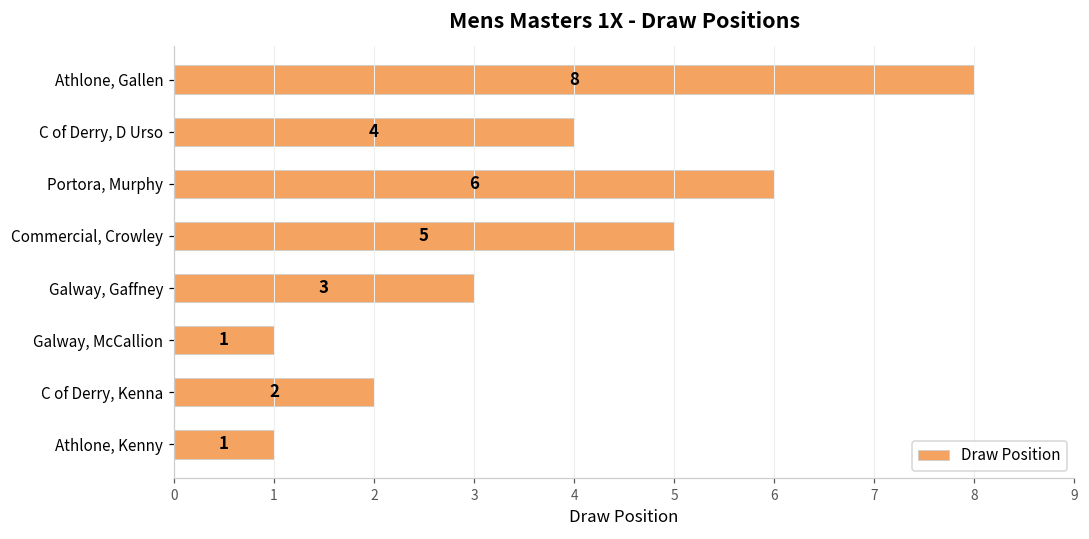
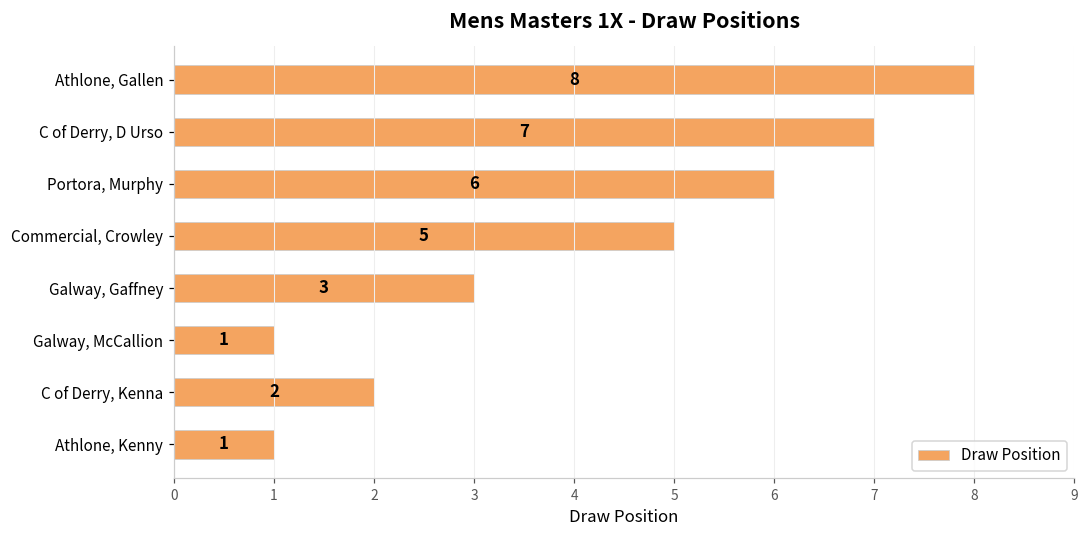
  {
    "Athlone, Gallen": 8,
-   "C of Derry, D Urso": 4,
+   "C of Derry, D Urso": 7,
    "Portora, Murphy": 6,
    "Commercial, Crowley": 5,
    "Galway, Gaffney": 3,
    "Galway, McCallion": 1,
    "C of Derry, Kenna": 2,
    "Athlone, Kenny": 1
  }
